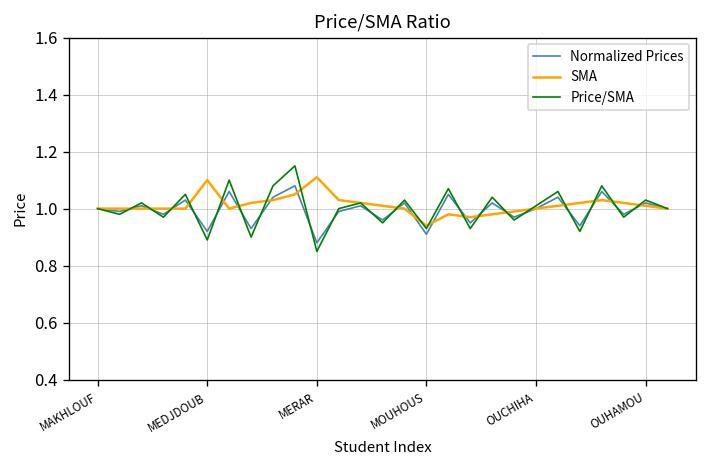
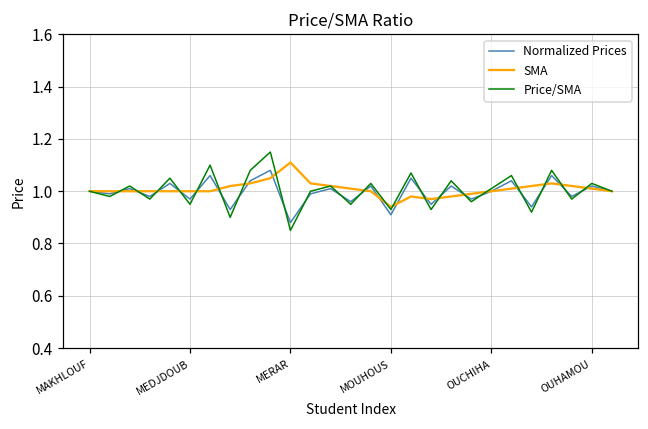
  {
    "Normalized Prices": {
-     "MEDJDOUB": 0.92,
+     "MEDJDOUB": 0.97,
      "MERAR": 0.88,
      "MOUHOUS": 0.91
    },
    "SMA": {
-     "MEDJDOUB": 1.1,
+     "MEDJDOUB": 1.0,
      "MERAR": 1.1
    },
    "Price/SMA": {
-     "MEDJDOUB": 0.89,
+     "MEDJDOUB": 0.95,
      "MERAR": 0.85
    }
  }
